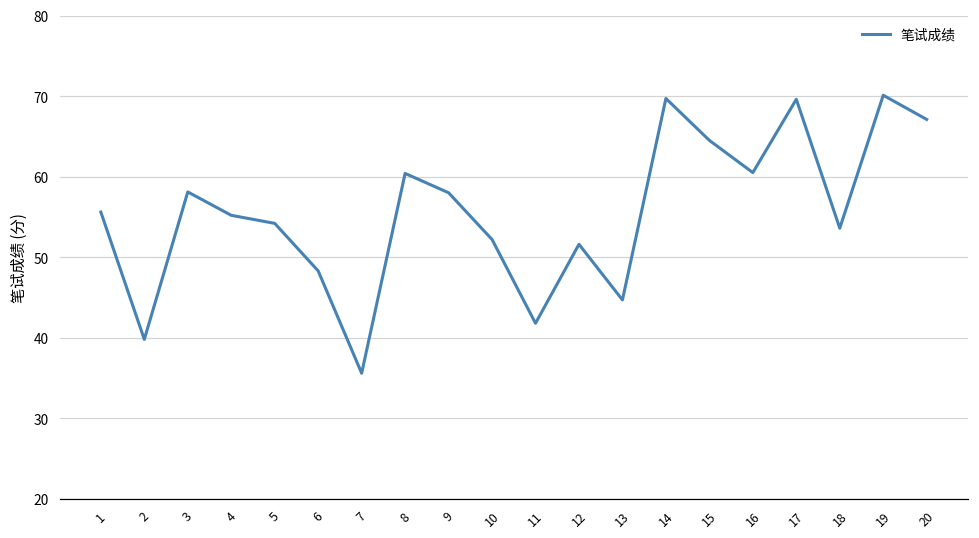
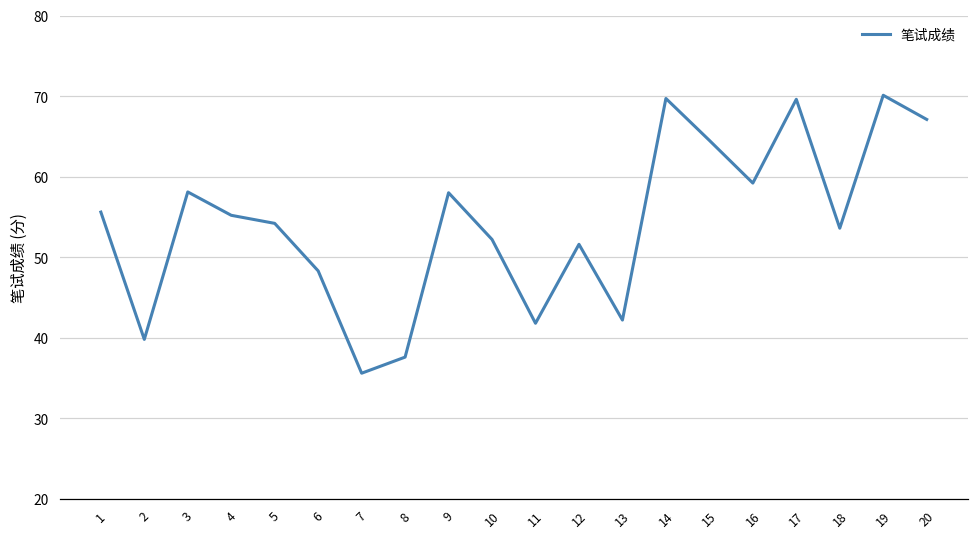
  {
    "1": 56,
    "2": 40,
    "3": 58,
    "4": 55,
    "5": 54,
    "6": 48,
    "7": 36,
-   "8": 60,
+   "8": 38,
    "9": 58,
    "10": 52,
    "11": 42,
    "12": 52,
-   "13": 45,
+   "13": 42,
    "14": 70,
    "15": 65,
-   "16": 61,
+   "16": 59,
    "17": 70,
    "18": 54,
    "19": 70,
    "20": 67
  }
